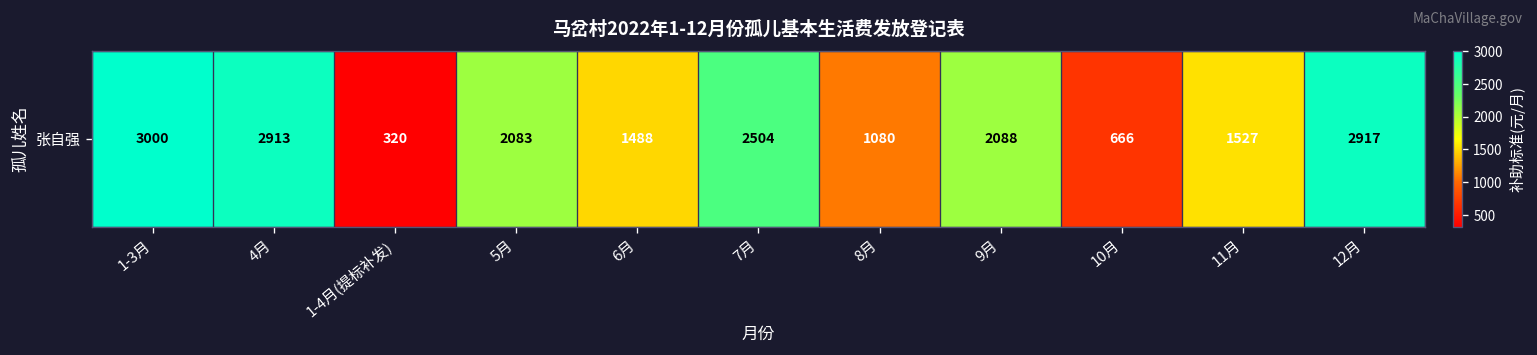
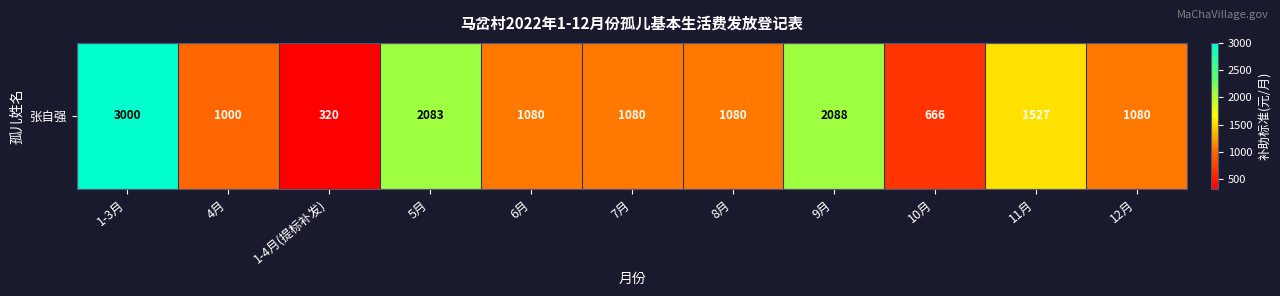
  {
    "张自强": {
      "1-3月": 3000,
-     "4月": 2913,
+     "4月": 1000,
      "1-4月(提标补发)": 320,
      "5月": 2083,
-     "6月": 1488,
-     "7月": 2504,
+     "6月": 1080,
+     "7月": 1080,
      "8月": 1080,
      "9月": 2088,
      "10月": 666,
      "11月": 1527,
-     "12月": 2917
+     "12月": 1080
    }
  }
